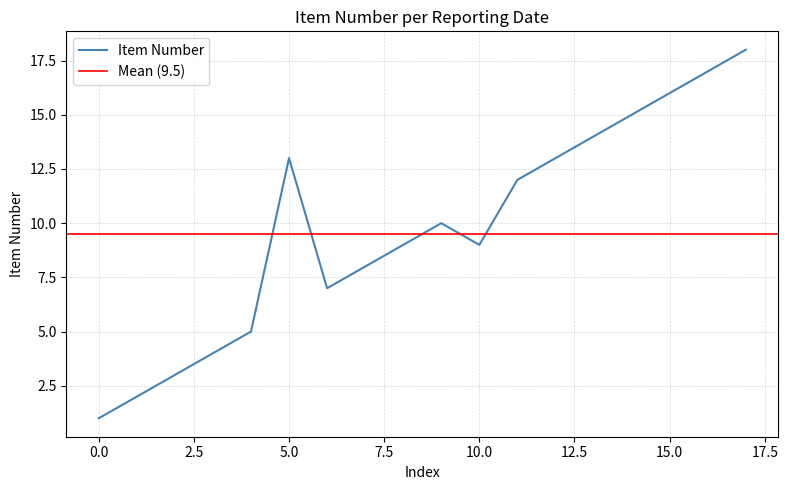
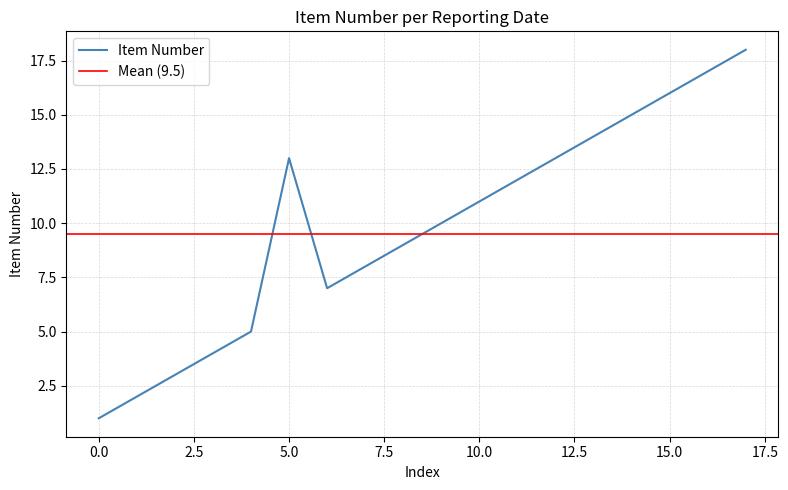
  {
    "0.0": 1,
    "5.0": 13,
-   "10.0": 9,
+   "10.0": 11,
    "15.0": 16
  }
